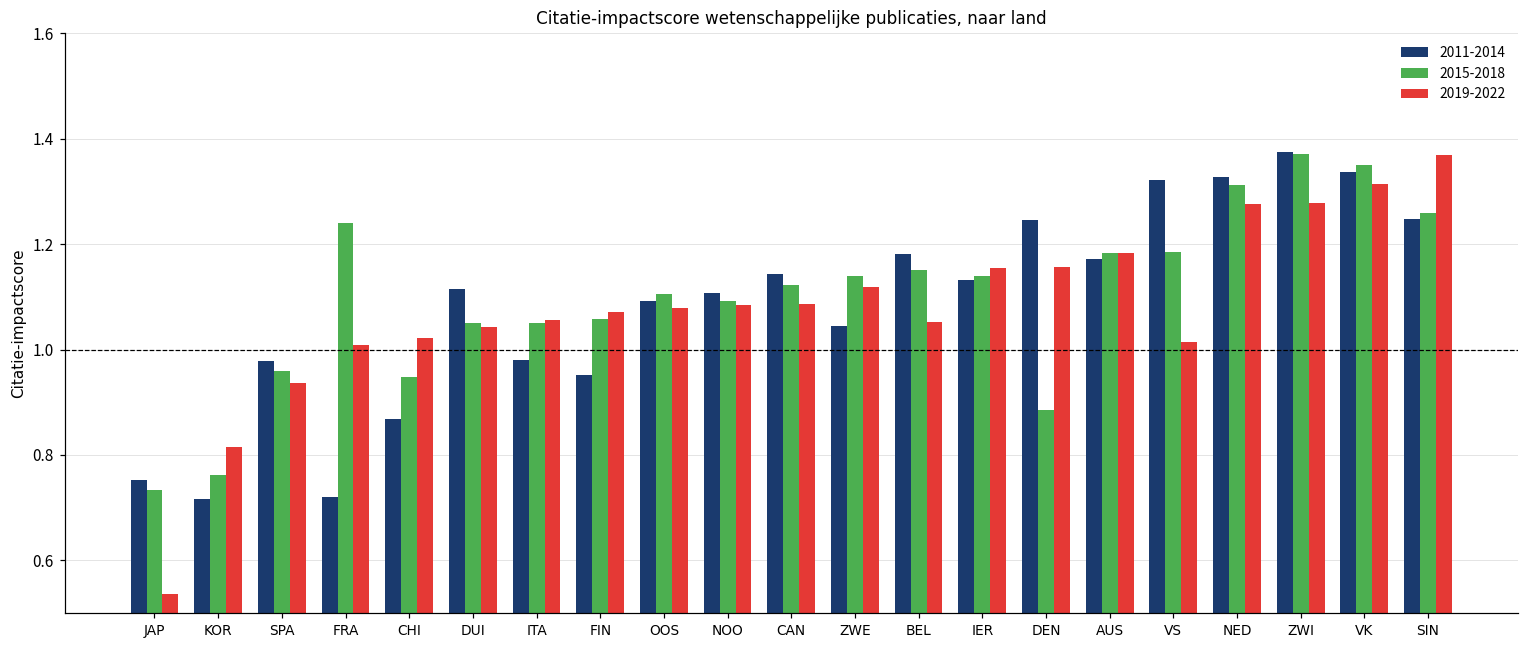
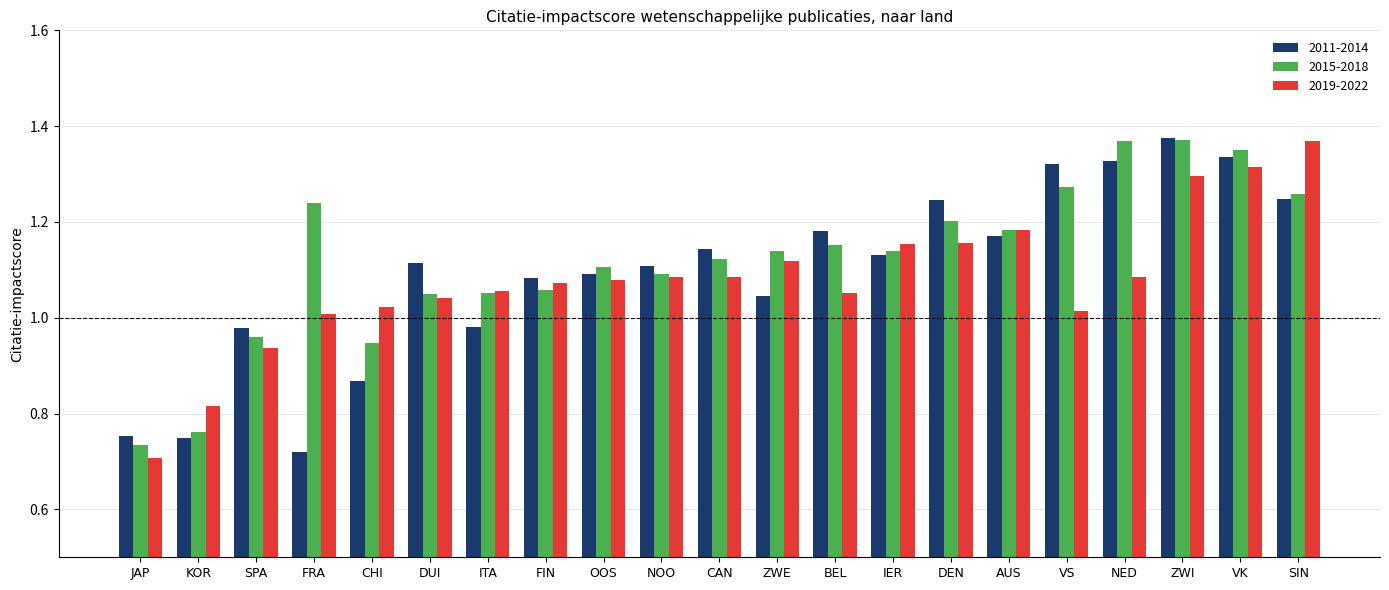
  {
    "2011-2014": {
      "JAP": 0.75,
-     "KOR": 0.72,
+     "KOR": 0.75,
      "SPA": 0.98,
      "FRA": 0.72,
      "CHI": 0.87,
      "DUI": 1.12,
      "ITA": 0.98,
-     "FIN": 0.95,
+     "FIN": 1.08,
      "OOS": 1.09,
      "NOO": 1.11,
      "CAN": 1.14,
      "ZWE": 1.05,
      "BEL": 1.18,
      "IER": 1.13,
      "DEN": 1.25,
      "AUS": 1.17,
      "VS": 1.32,
      "NED": 1.33,
      "ZWI": 1.38,
      "VK": 1.34,
      "SIN": 1.25
    },
    "2015-2018": {
      "JAP": 0.73,
      "KOR": 0.76,
      "SPA": 0.96,
      "FRA": 1.24,
      "CHI": 0.95,
      "DUI": 1.05,
      "ITA": 1.05,
      "FIN": 1.06,
      "OOS": 1.11,
      "NOO": 1.09,
      "CAN": 1.12,
      "ZWE": 1.14,
      "BEL": 1.15,
      "IER": 1.14,
-     "DEN": 0.89,
+     "DEN": 1.20,
      "AUS": 1.18,
-     "VS": 1.19,
-     "NED": 1.31,
+     "VS": 1.27,
+     "NED": 1.37,
      "ZWI": 1.37,
      "VK": 1.35,
      "SIN": 1.26
    },
    "2019-2022": {
-     "JAP": 0.54,
+     "JAP": 0.71,
      "KOR": 0.82,
      "SPA": 0.94,
      "FRA": 1.01,
      "CHI": 1.02,
      "DUI": 1.04,
      "ITA": 1.06,
      "FIN": 1.07,
      "OOS": 1.08,
      "NOO": 1.09,
      "CAN": 1.09,
      "ZWE": 1.12,
      "BEL": 1.05,
      "IER": 1.16,
      "DEN": 1.16,
      "AUS": 1.18,
      "VS": 1.01,
-     "NED": 1.28,
-     "ZWI": 1.28,
+     "NED": 1.09,
+     "ZWI": 1.30,
      "VK": 1.31,
      "SIN": 1.37
    }
  }
